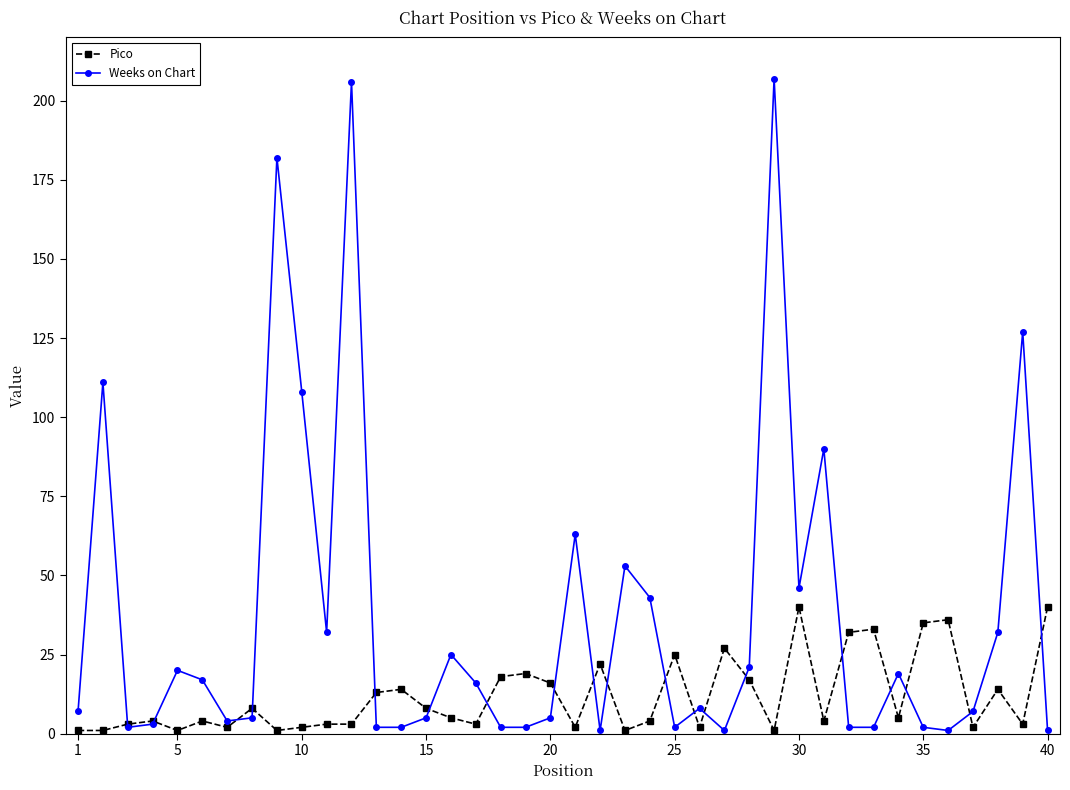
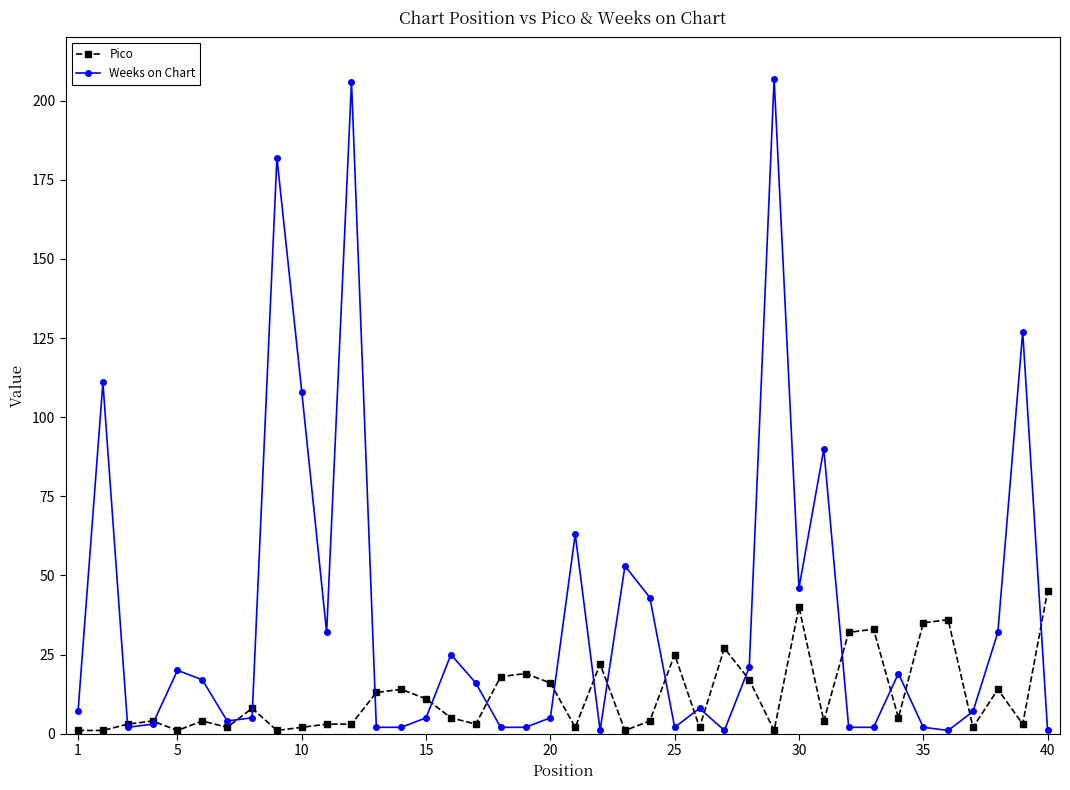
  {
    "Pico": {
      "1": 1,
      "5": 1,
      "10": 2,
-     "15": 8,
+     "15": 11,
      "20": 16,
      "25": 25,
      "30": 40,
      "35": 35,
-     "40": 40
+     "40": 45
    },
    "Weeks on Chart": {
      "1": 7,
      "5": 20,
      "10": 108,
      "15": 5,
      "20": 5,
      "25": 2,
      "30": 46,
      "35": 2,
      "40": 1
    }
  }
